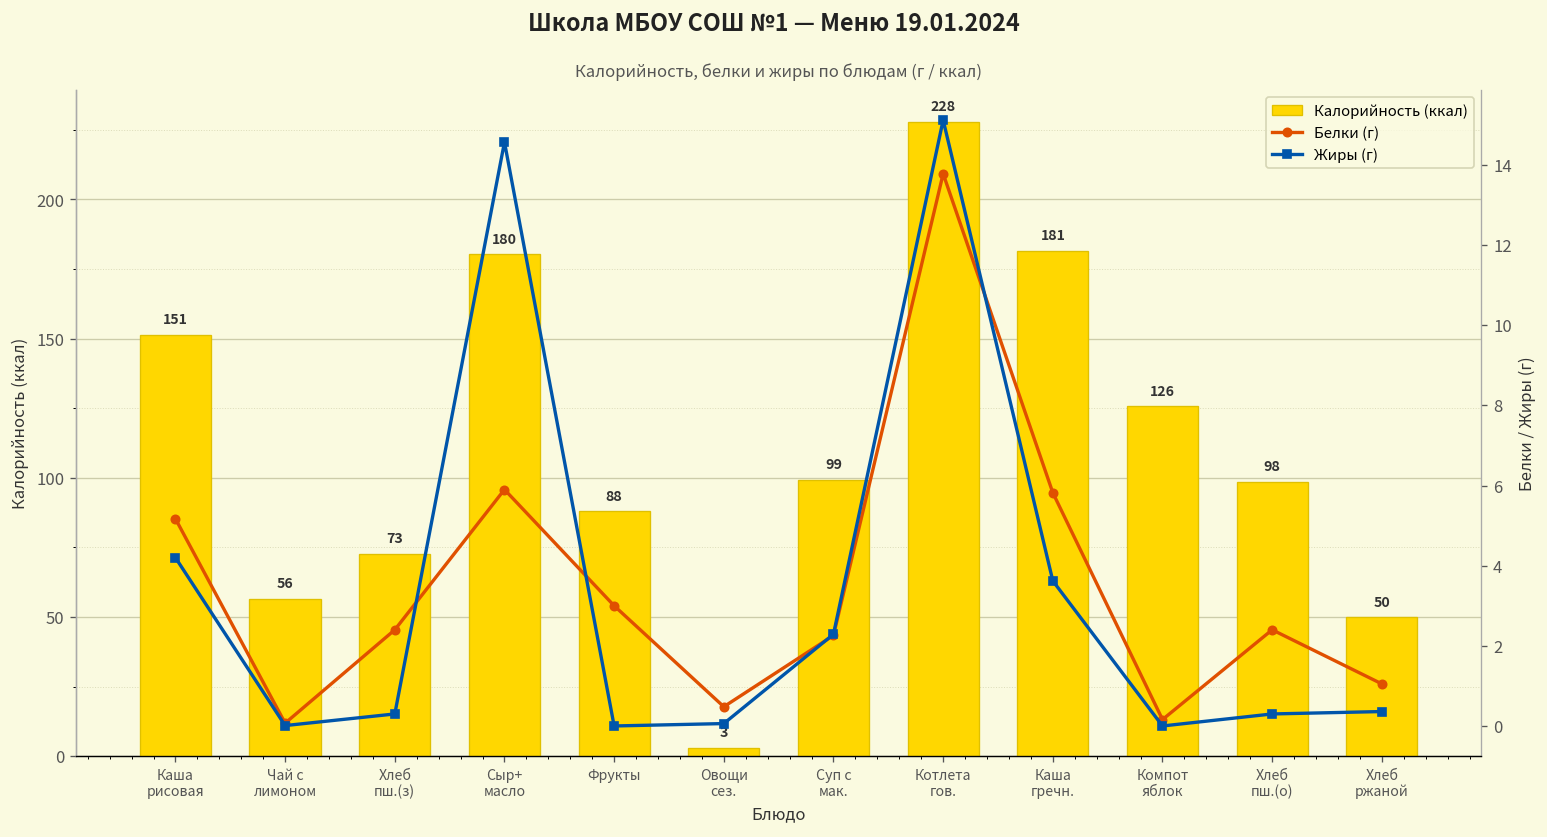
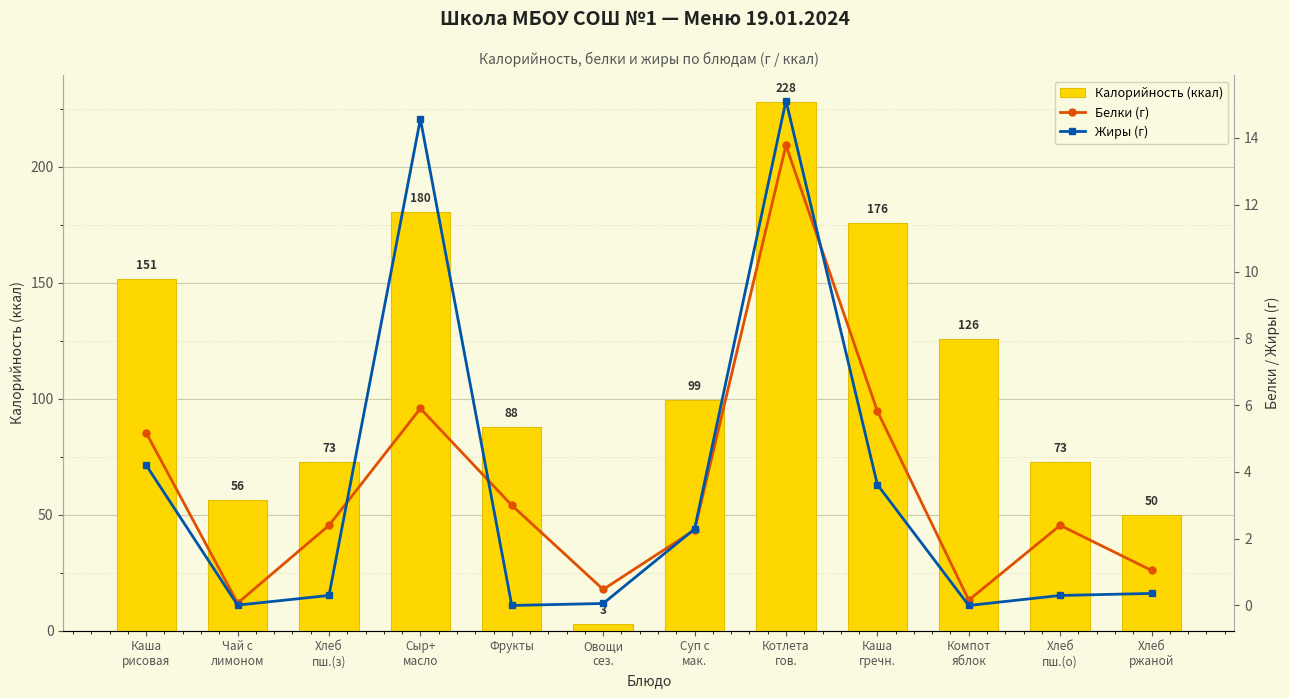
  {
    "Калорийность (ккал)": {
      "Каша рисовая": 151,
      "Чай с лимоном": 56,
      "Хлеб пш.(з)": 73,
      "Сыр+ масло": 180,
      "Фрукты": 88,
      "Суп с мак.": 99,
      "Котлета гов.": 228,
-     "Каша гречн.": 181,
+     "Каша гречн.": 176,
      "Компот яблок": 126,
-     "Хлеб пш.(о)": 98,
+     "Хлеб пш.(о)": 73,
      "Хлеб ржаной": 50
    }
  }
